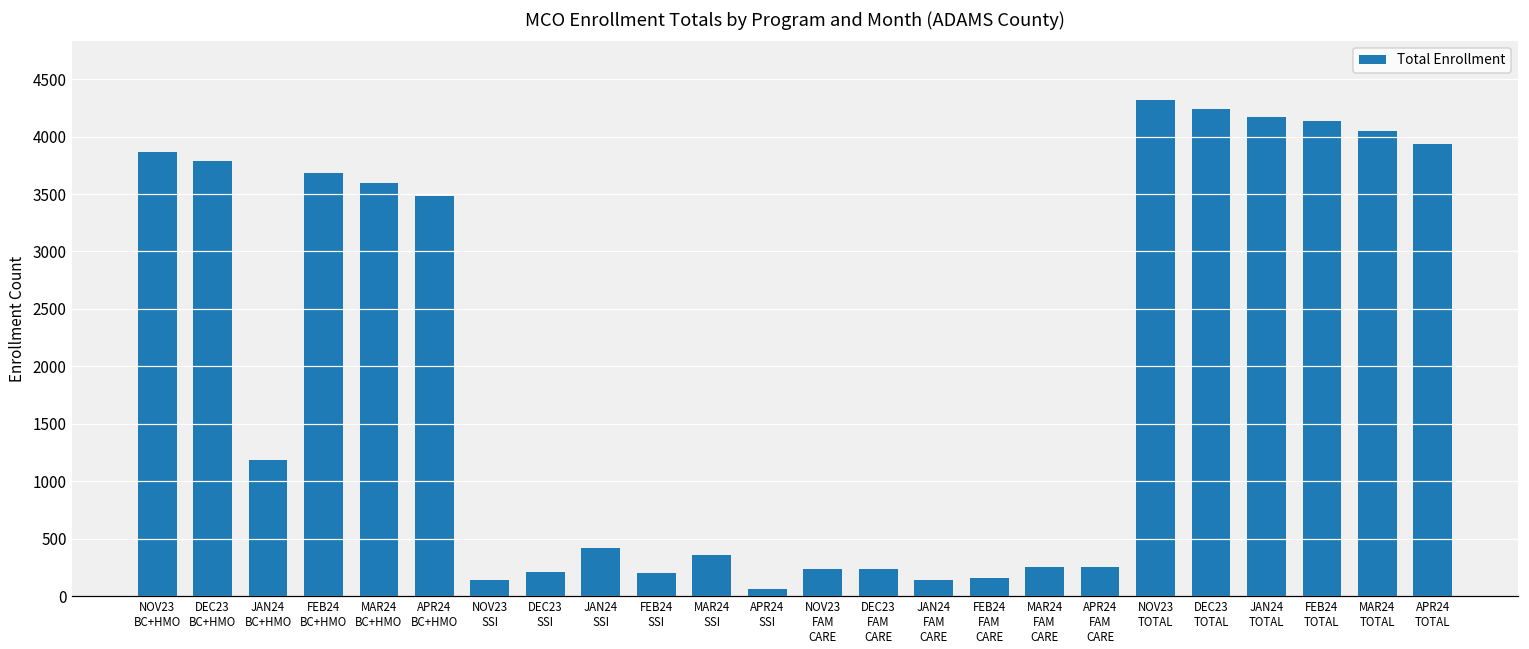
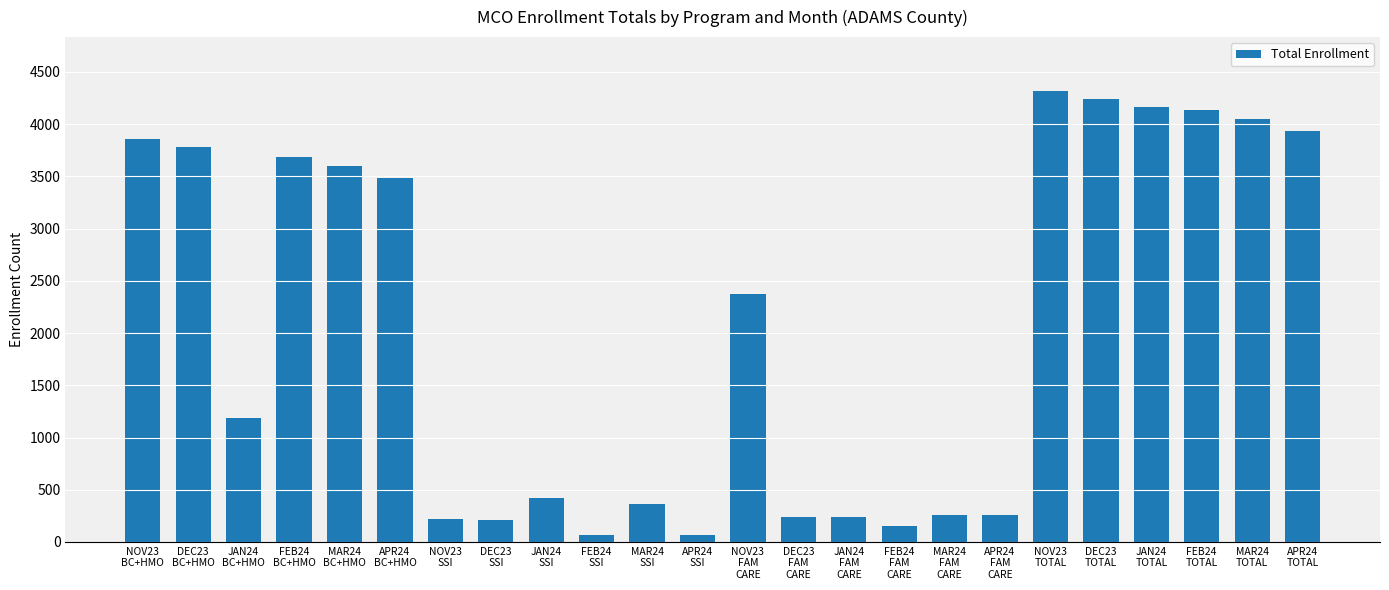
  {
    "NOV23 BC+HMO": 3860,
    "DEC23 BC+HMO": 3790,
    "JAN24 BC+HMO": 1190,
    "FEB24 BC+HMO": 3690,
    "MAR24 BC+HMO": 3600,
    "APR24 BC+HMO": 3480,
-   "NOV23 SSI": 140,
+   "NOV23 SSI": 220,
    "DEC23 SSI": 210,
    "JAN24 SSI": 420,
-   "FEB24 SSI": 200,
+   "FEB24 SSI": 70,
    "MAR24 SSI": 360,
    "APR24 SSI": 70,
-   "NOV23 FAM CARE": 240,
+   "NOV23 FAM CARE": 2370,
    "DEC23 FAM CARE": 240,
-   "JAN24 FAM CARE": 140,
+   "JAN24 FAM CARE": 240,
    "FEB24 FAM CARE": 150,
    "MAR24 FAM CARE": 260,
    "APR24 FAM CARE": 260,
    "NOV23 TOTAL": 4320,
    "DEC23 TOTAL": 4240,
    "JAN24 TOTAL": 4170,
    "FEB24 TOTAL": 4130,
    "MAR24 TOTAL": 4050,
    "APR24 TOTAL": 3940
  }
